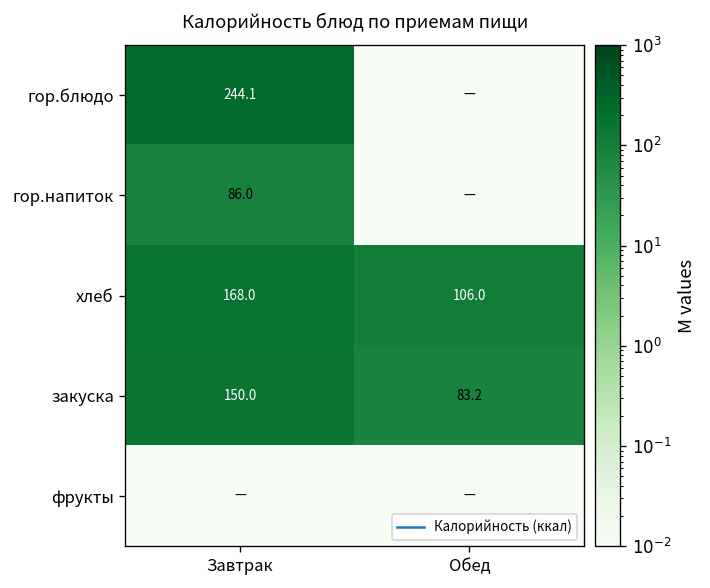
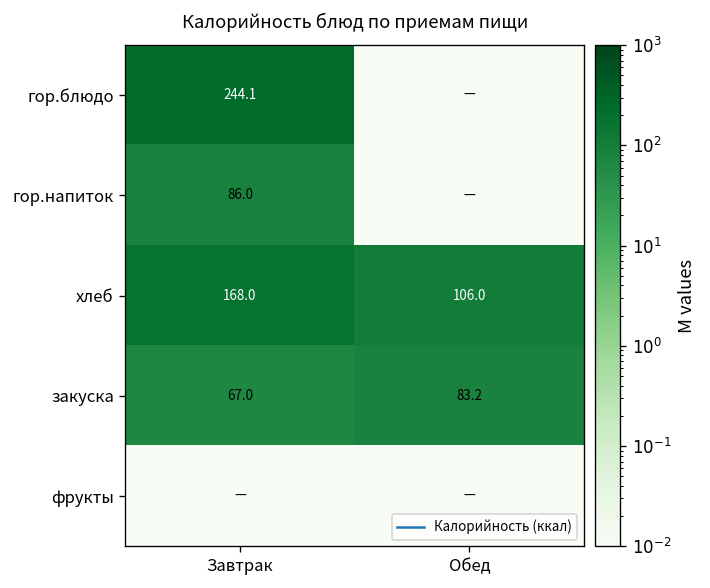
  {
    "гор.блюдо": {
      "Завтрак": 244.1
    },
    "гор.напиток": {
      "Завтрак": 86.0
    },
    "хлеб": {
      "Завтрак": 168.0,
      "Обед": 106.0
    },
    "закуска": {
-     "Завтрак": 150.0,
+     "Завтрак": 67.0,
      "Обед": 83.2
    }
  }
